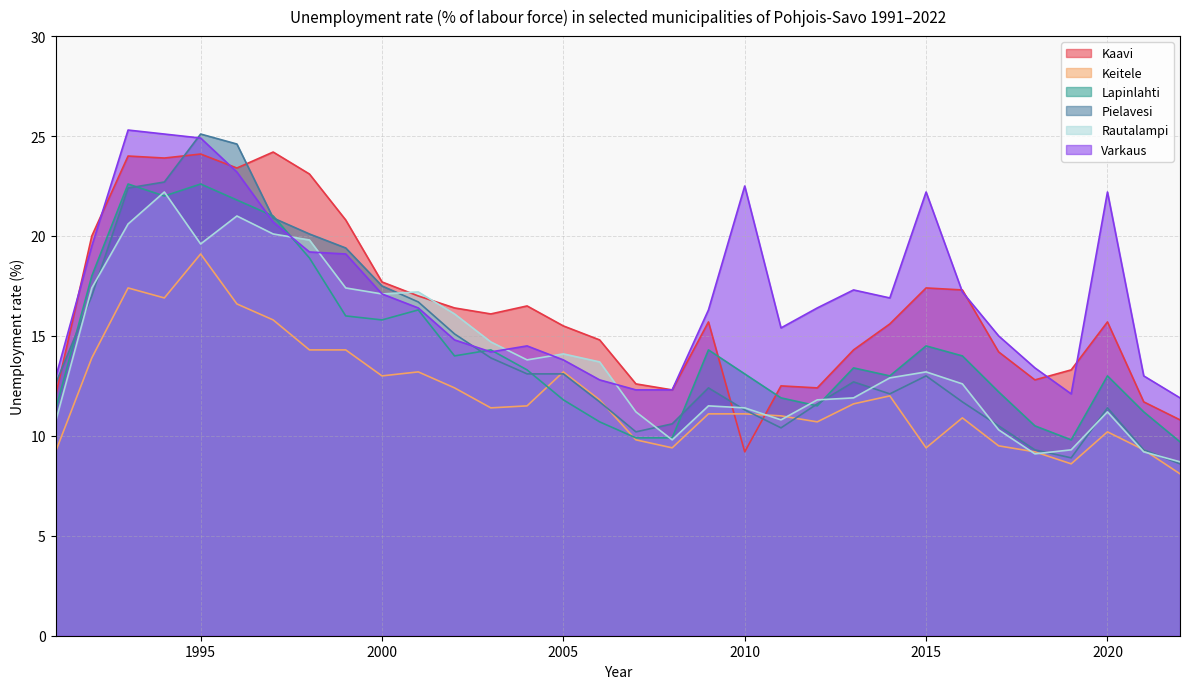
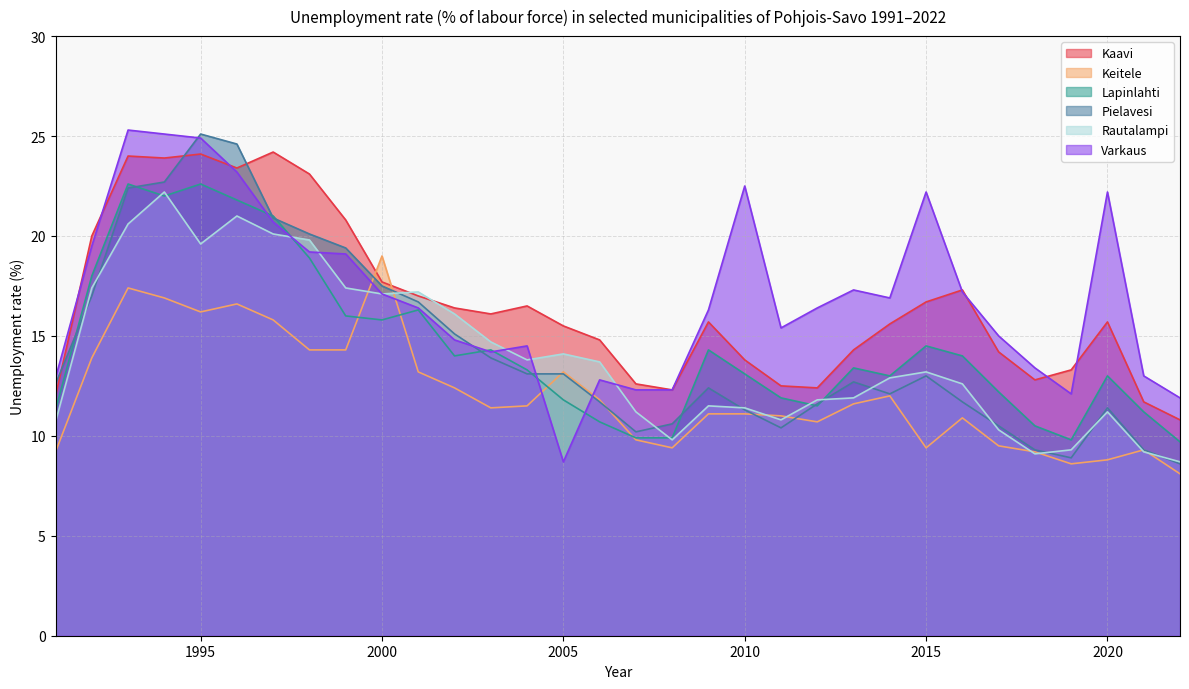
  {
    "Kaavi": {
      "1995": 24.1,
      "2000": 17.7,
      "2005": 15.5,
-     "2010": 9.2,
-     "2015": 17.4,
+     "2010": 13.8,
+     "2015": 16.7,
      "2020": 15.7
    },
    "Keitele": {
-     "1995": 19.1,
-     "2000": 13,
+     "1995": 16.2,
+     "2000": 19,
      "2010": 11.1,
      "2015": 9.4,
-     "2020": 10.2
+     "2020": 8.8
    },
    "Rautalampi": {
      "1995": 19.6,
      "2005": 14.1,
      "2015": 13.2,
      "2020": 11.2
    },
    "Varkaus": {
      "1995": 24.9,
-     "2005": 13.8,
+     "2005": 8.7,
      "2010": 22.5,
      "2015": 22.2,
      "2020": 22.2
    }
  }
